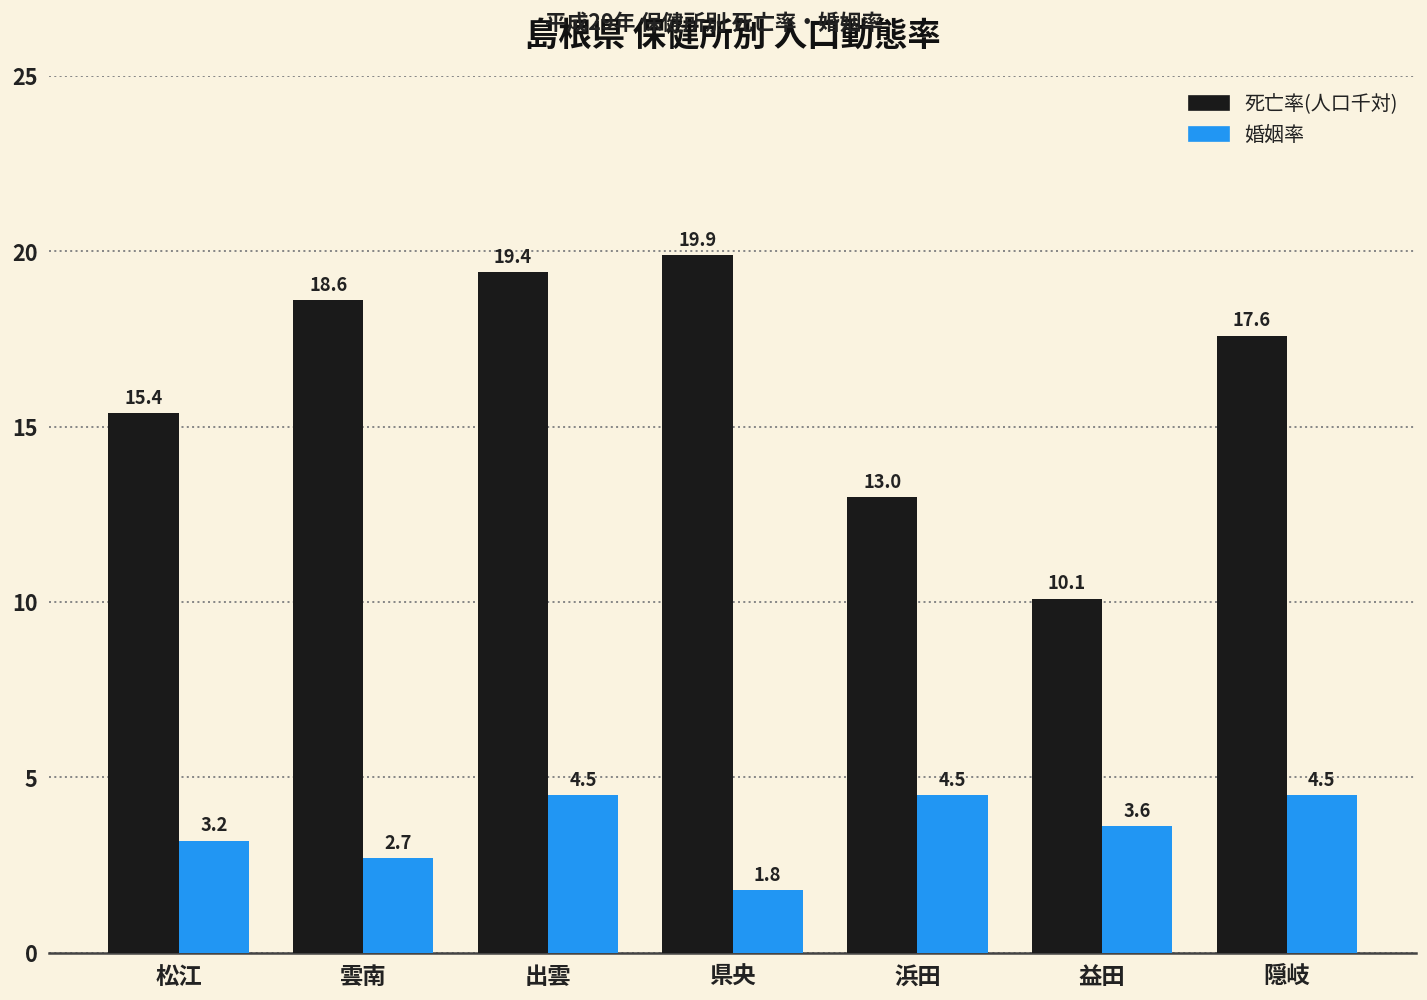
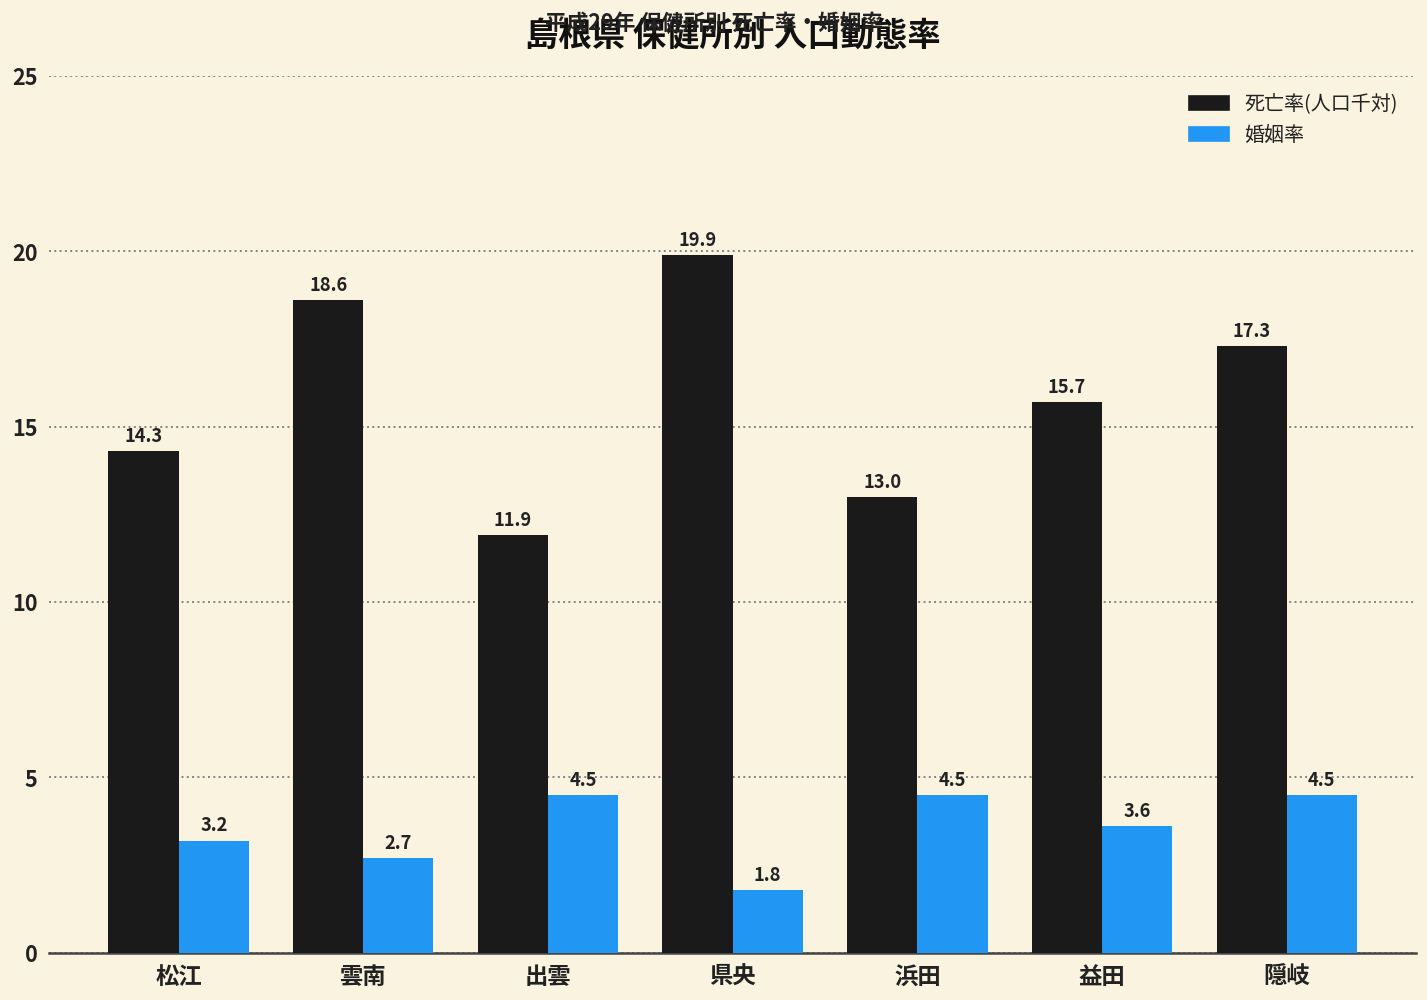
  {
    "死亡率(人口千対)": {
-     "松江": 15.4,
+     "松江": 14.3,
      "雲南": 18.6,
-     "出雲": 19.4,
+     "出雲": 11.9,
      "県央": 19.9,
      "浜田": 13.0,
-     "益田": 10.1,
-     "隠岐": 17.6
+     "益田": 15.7,
+     "隠岐": 17.3
    },
    "婚姻率": {
      "松江": 3.2,
      "雲南": 2.7,
      "出雲": 4.5,
      "県央": 1.8,
      "浜田": 4.5,
      "益田": 3.6,
      "隠岐": 4.5
    }
  }
